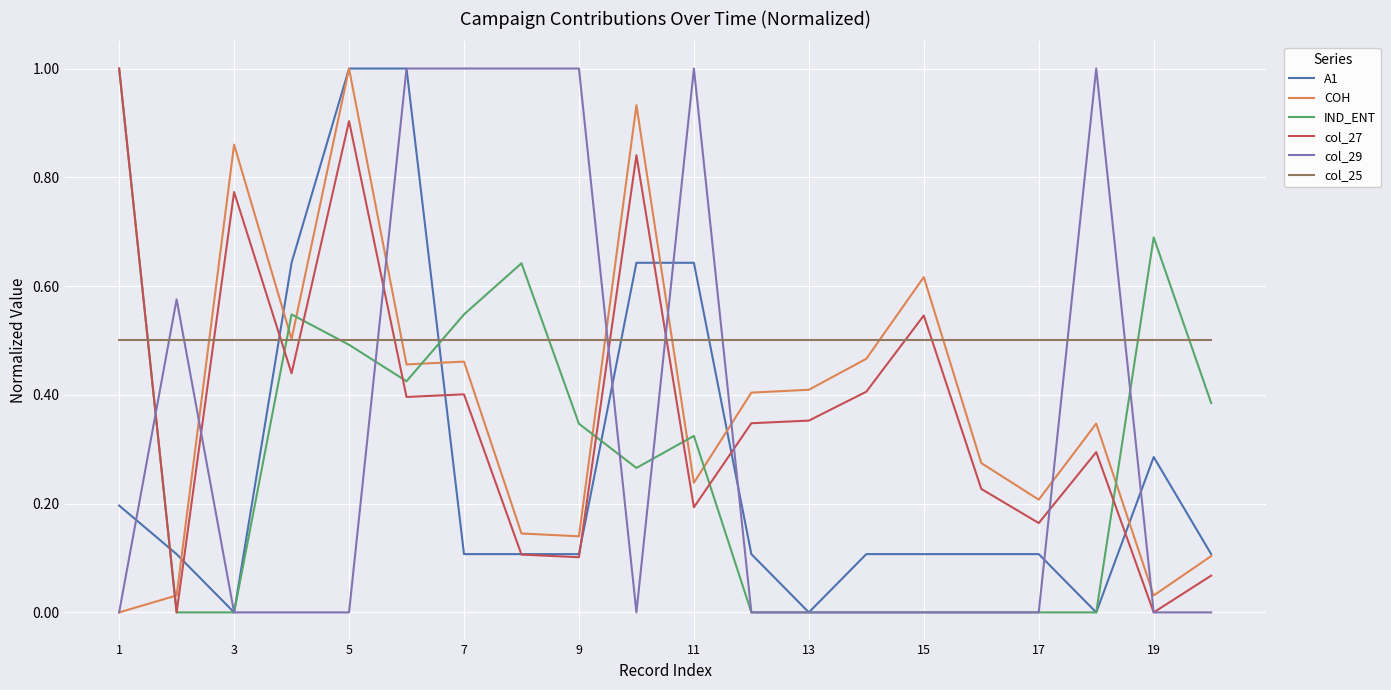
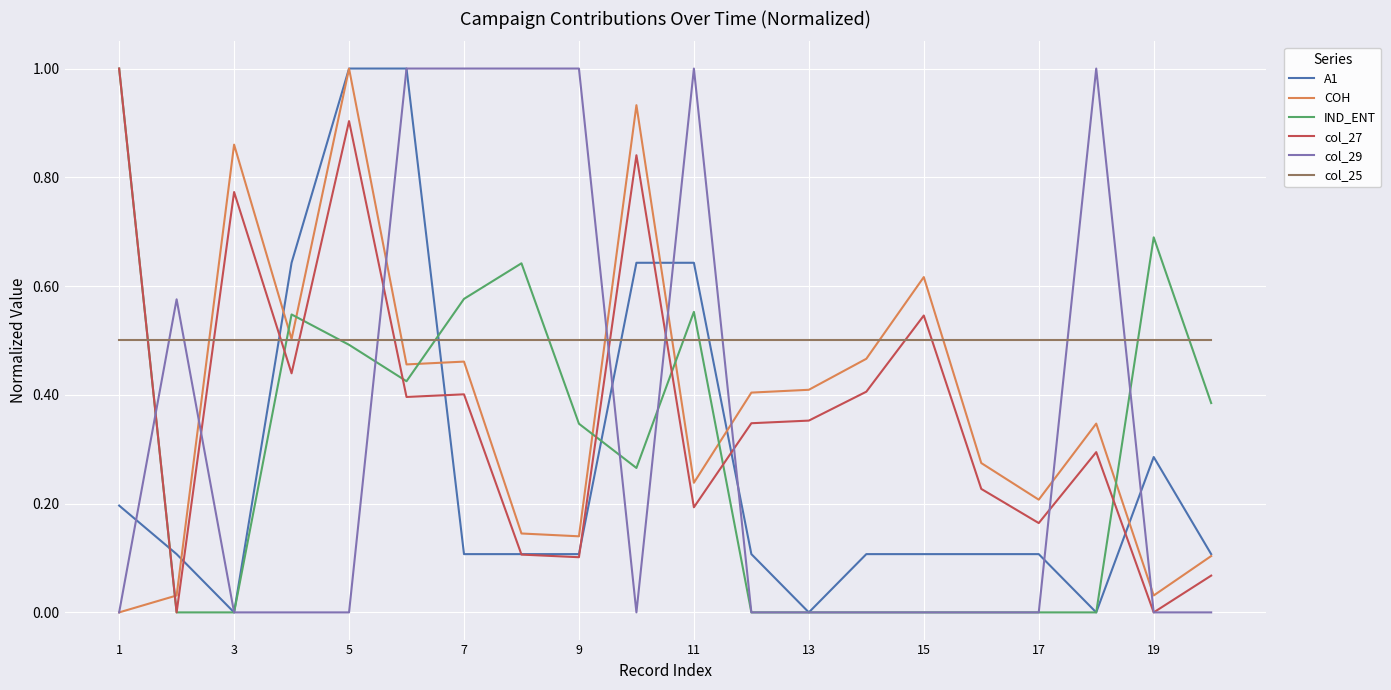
  {
    "IND_ENT": {
      "5": 0.49,
-     "7": 0.55,
+     "7": 0.58,
      "9": 0.35,
-     "11": 0.32,
+     "11": 0.55,
      "19": 0.69
    },
    "col_25": {
      "1": 0.50,
      "3": 0.50,
      "5": 0.50,
      "7": 0.50,
      "9": 0.50,
      "11": 0.50,
      "13": 0.50,
      "15": 0.50,
      "17": 0.50,
      "19": 0.50
    }
  }
